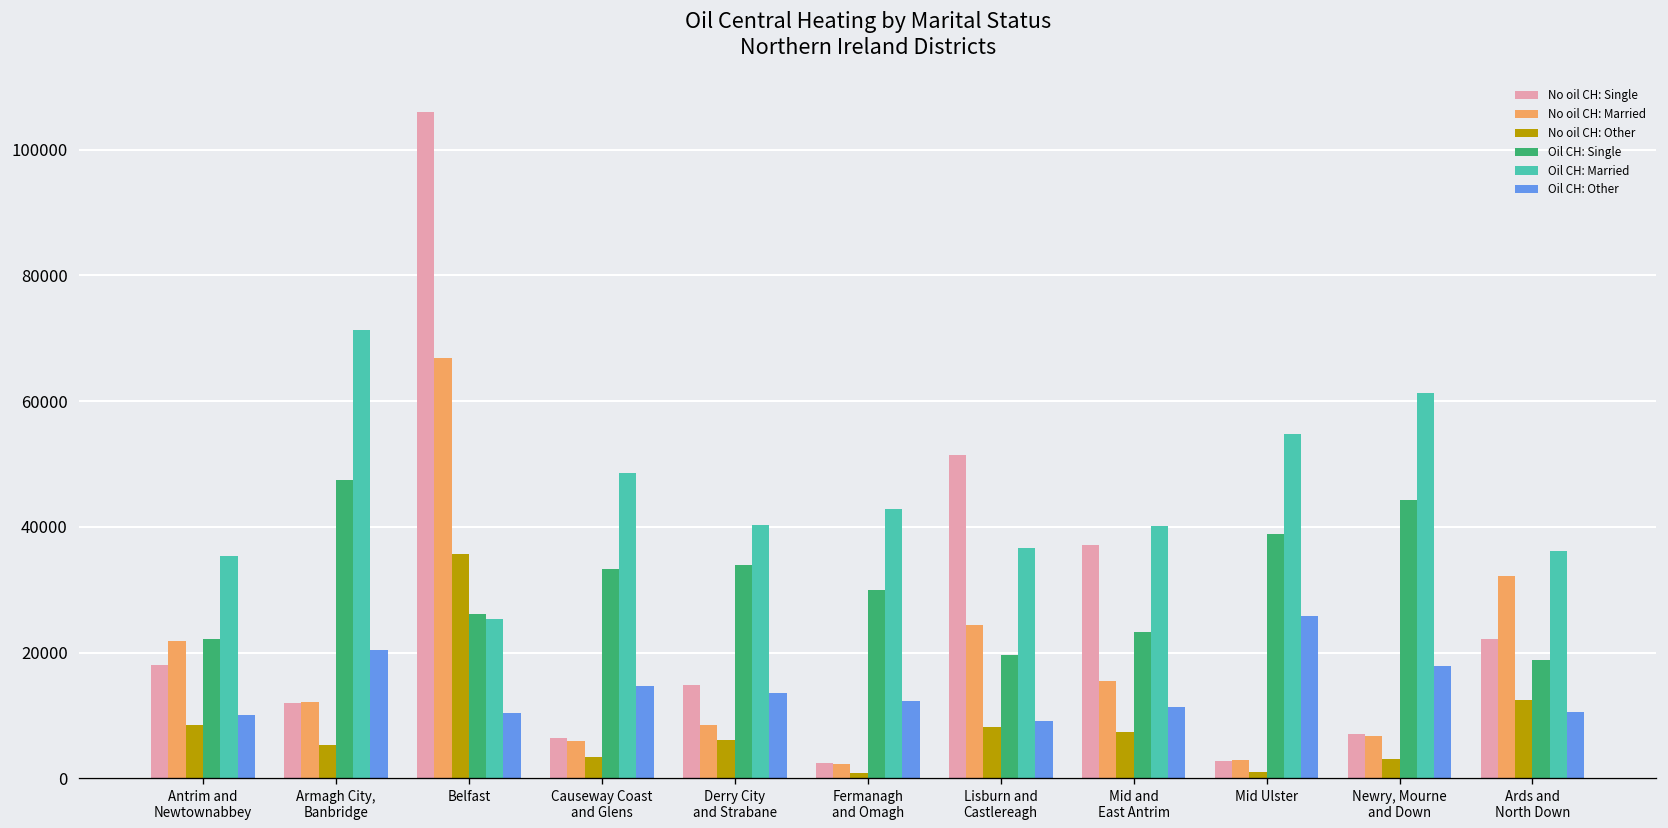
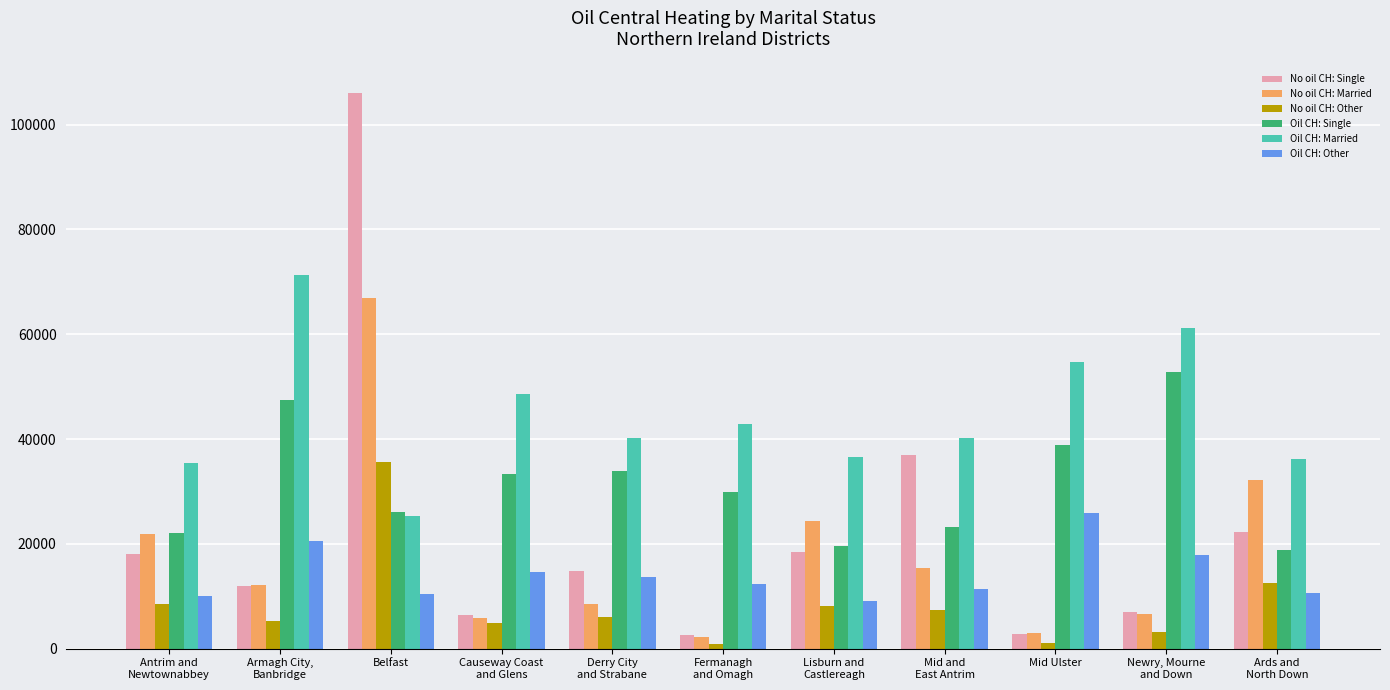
  {
    "No oil CH: Single": {
      "Antrim and Newtownabbey": 18000,
      "Armagh City, Banbridge": 12000,
      "Belfast": 106000,
      "Causeway Coast and Glens": 6000,
      "Derry City and Strabane": 15000,
      "Fermanagh and Omagh": 3000,
-     "Lisburn and Castlereagh": 51000,
+     "Lisburn and Castlereagh": 19000,
      "Mid and East Antrim": 37000,
      "Mid Ulster": 3000,
      "Newry, Mourne and Down": 7000,
      "Ards and North Down": 22000
    },
    "No oil CH: Married": {
      "Antrim and Newtownabbey": 22000,
      "Armagh City, Banbridge": 12000,
      "Belfast": 67000,
      "Causeway Coast and Glens": 6000,
      "Derry City and Strabane": 9000,
      "Fermanagh and Omagh": 2000,
      "Lisburn and Castlereagh": 24000,
      "Mid and East Antrim": 15000,
      "Mid Ulster": 3000,
      "Newry, Mourne and Down": 7000,
      "Ards and North Down": 32000
    },
    "No oil CH: Other": {
      "Antrim and Newtownabbey": 9000,
      "Armagh City, Banbridge": 5000,
      "Belfast": 36000,
-     "Causeway Coast and Glens": 3000,
+     "Causeway Coast and Glens": 5000,
      "Derry City and Strabane": 6000,
      "Fermanagh and Omagh": 1000,
      "Lisburn and Castlereagh": 8000,
      "Mid and East Antrim": 7000,
      "Mid Ulster": 1000,
      "Newry, Mourne and Down": 3000,
      "Ards and North Down": 12000
    },
    "Oil CH: Single": {
      "Antrim and Newtownabbey": 22000,
      "Armagh City, Banbridge": 48000,
      "Belfast": 26000,
      "Causeway Coast and Glens": 33000,
      "Derry City and Strabane": 34000,
      "Fermanagh and Omagh": 30000,
      "Lisburn and Castlereagh": 20000,
      "Mid and East Antrim": 23000,
      "Mid Ulster": 39000,
-     "Newry, Mourne and Down": 44000,
+     "Newry, Mourne and Down": 53000,
      "Ards and North Down": 19000
    },
    "Oil CH: Married": {
      "Antrim and Newtownabbey": 35000,
      "Armagh City, Banbridge": 71000,
      "Belfast": 25000,
      "Causeway Coast and Glens": 49000,
      "Derry City and Strabane": 40000,
      "Fermanagh and Omagh": 43000,
      "Lisburn and Castlereagh": 37000,
      "Mid and East Antrim": 40000,
      "Mid Ulster": 55000,
      "Newry, Mourne and Down": 61000,
      "Ards and North Down": 36000
    },
    "Oil CH: Other": {
      "Antrim and Newtownabbey": 10000,
      "Armagh City, Banbridge": 20000,
      "Belfast": 10000,
      "Causeway Coast and Glens": 15000,
      "Derry City and Strabane": 14000,
      "Fermanagh and Omagh": 12000,
      "Lisburn and Castlereagh": 9000,
      "Mid and East Antrim": 11000,
      "Mid Ulster": 26000,
      "Newry, Mourne and Down": 18000,
      "Ards and North Down": 11000
    }
  }
